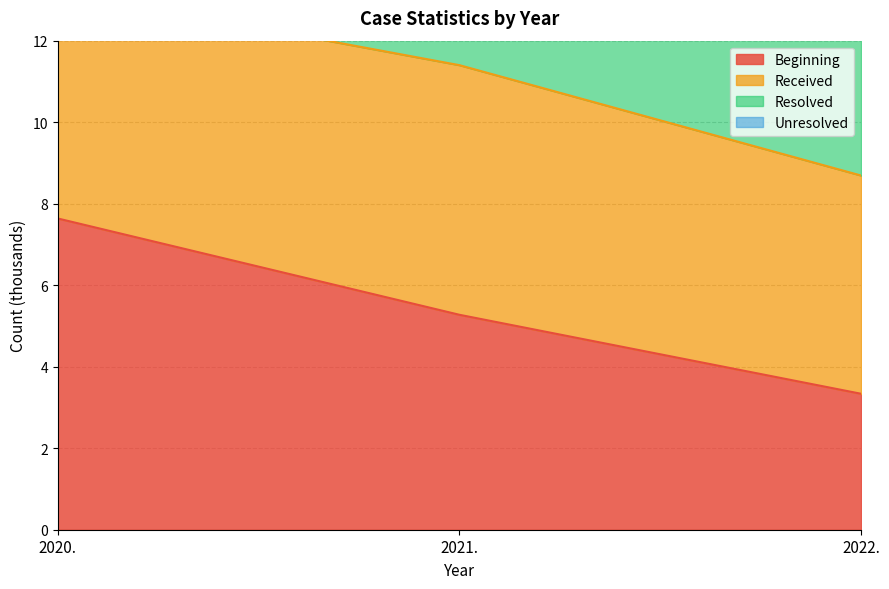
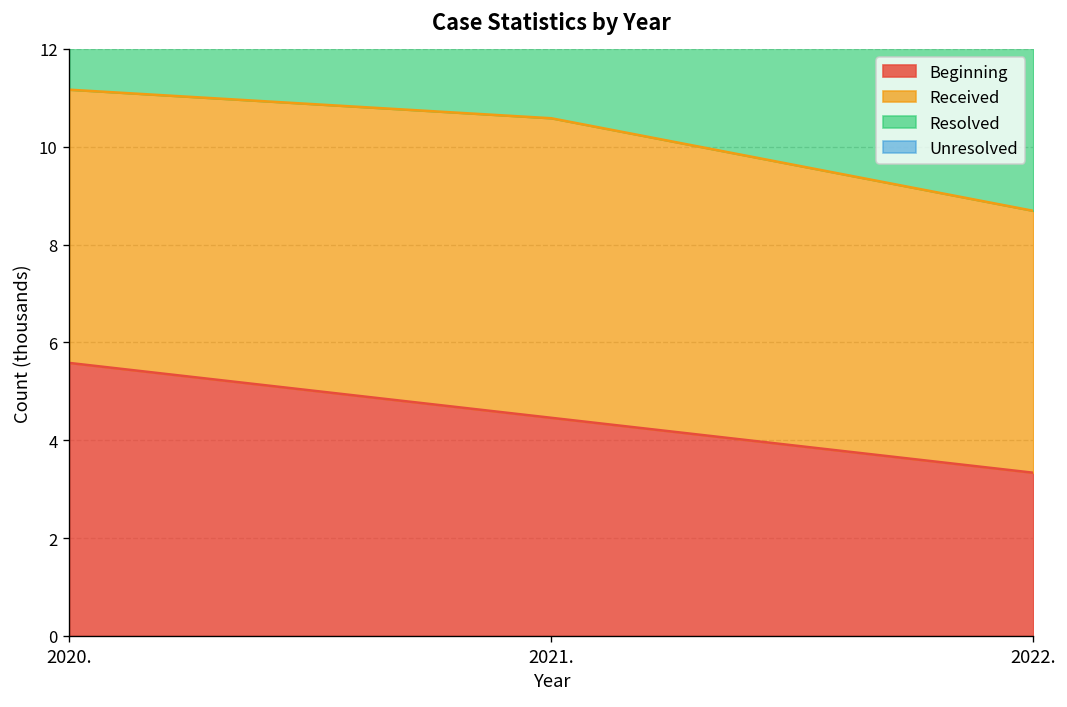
  {
    "Beginning": {
-     "2020.": 7.6,
-     "2021.": 5.3,
+     "2020.": 5.6,
+     "2021.": 4.5,
      "2022.": 3.3
    },
    "Received": {
      "2021.": 6.1,
      "2022.": 5.4
    }
  }
